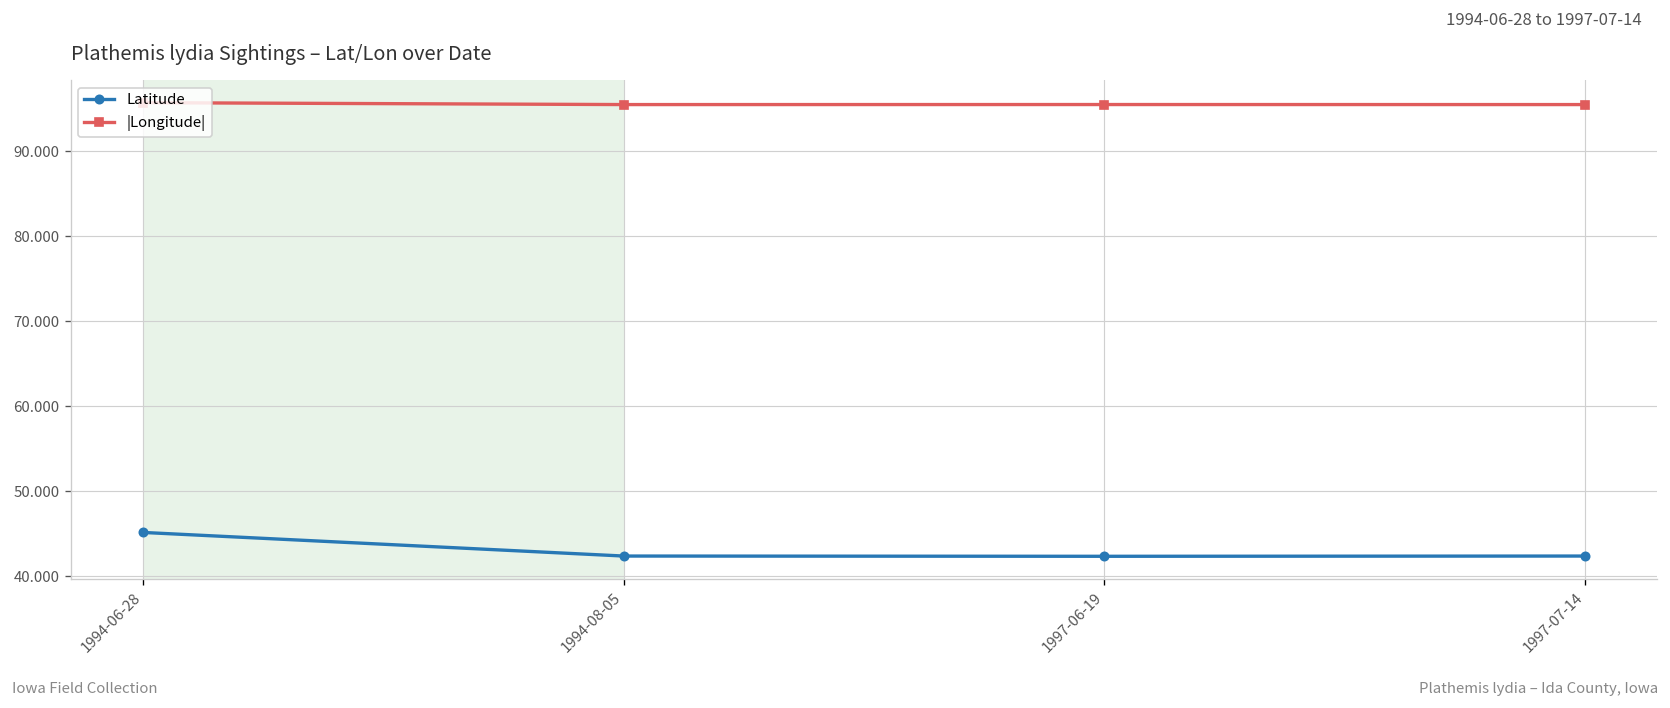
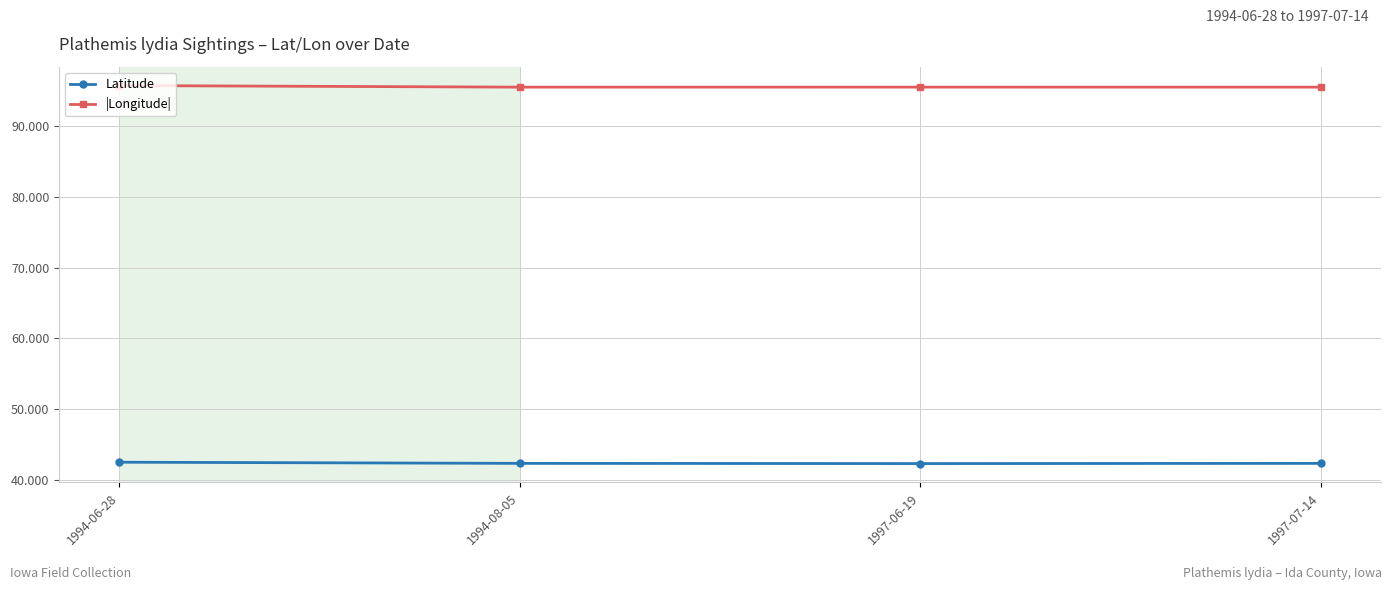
  {
    "Latitude": {
-     "1994-06-28": 45,
+     "1994-06-28": 43,
      "1994-08-05": 42,
      "1997-06-19": 42,
      "1997-07-14": 42
    },
    "|Longitude|": {
      "1994-08-05": 95,
      "1997-06-19": 95,
      "1997-07-14": 95
    }
  }
